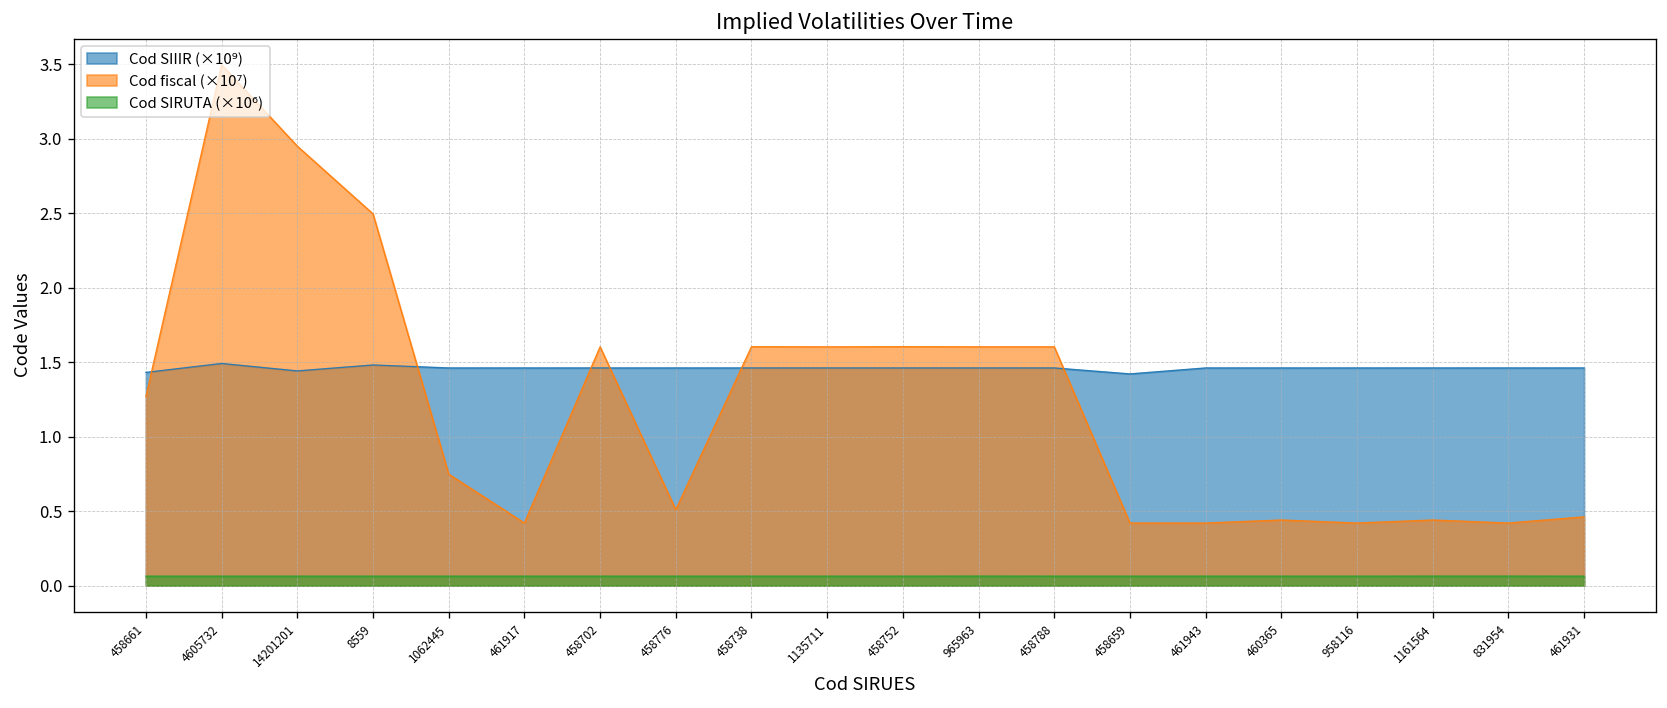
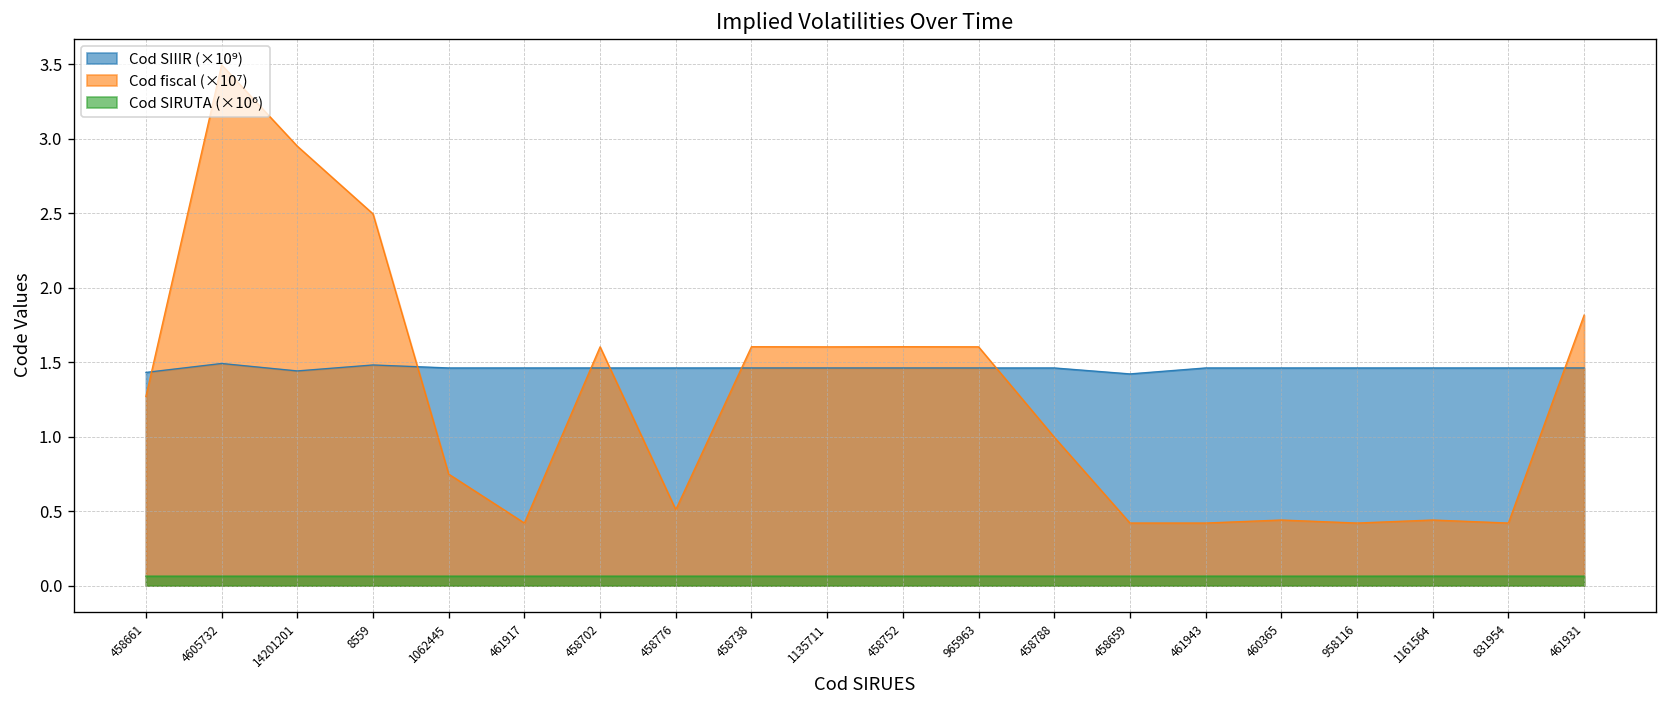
  {
    "Cod SIIIR (×10⁹)": {
      "458661": 1.43,
      "4605732": 1.49,
      "14201201": 1.44,
      "8559": 1.48,
      "1062445": 1.46,
      "461917": 1.46,
      "458702": 1.46,
      "458776": 1.46,
      "458738": 1.46,
      "1135711": 1.46,
      "458752": 1.46,
      "965963": 1.46,
      "458788": 1.46,
      "458659": 1.42,
      "461943": 1.46,
      "460365": 1.46,
      "958116": 1.46,
      "1161564": 1.46,
      "831954": 1.46,
      "461931": 1.46
    },
    "Cod fiscal (×10⁷)": {
      "458661": 1.27,
      "14201201": 2.95,
      "8559": 2.50,
      "1062445": 0.75,
      "461917": 0.42,
      "458702": 1.60,
      "458776": 0.51,
      "458738": 1.60,
      "1135711": 1.60,
      "458752": 1.60,
      "965963": 1.60,
-     "458788": 1.60,
+     "458788": 1.00,
      "458659": 0.42,
      "461943": 0.42,
      "460365": 0.44,
      "958116": 0.42,
      "1161564": 0.44,
      "831954": 0.42,
-     "461931": 0.46
+     "461931": 1.82
    },
    "Cod SIRUTA (×10⁶)": {
      "458661": 0.06,
      "4605732": 0.06,
      "14201201": 0.06,
      "8559": 0.06,
      "1062445": 0.06,
      "461917": 0.06,
      "458702": 0.06,
      "458776": 0.06,
      "458738": 0.06,
      "1135711": 0.06,
      "458752": 0.06,
      "965963": 0.06,
      "458788": 0.06,
      "458659": 0.06,
      "461943": 0.06,
      "460365": 0.06,
      "958116": 0.06,
      "1161564": 0.06,
      "831954": 0.06,
      "461931": 0.06
    }
  }
